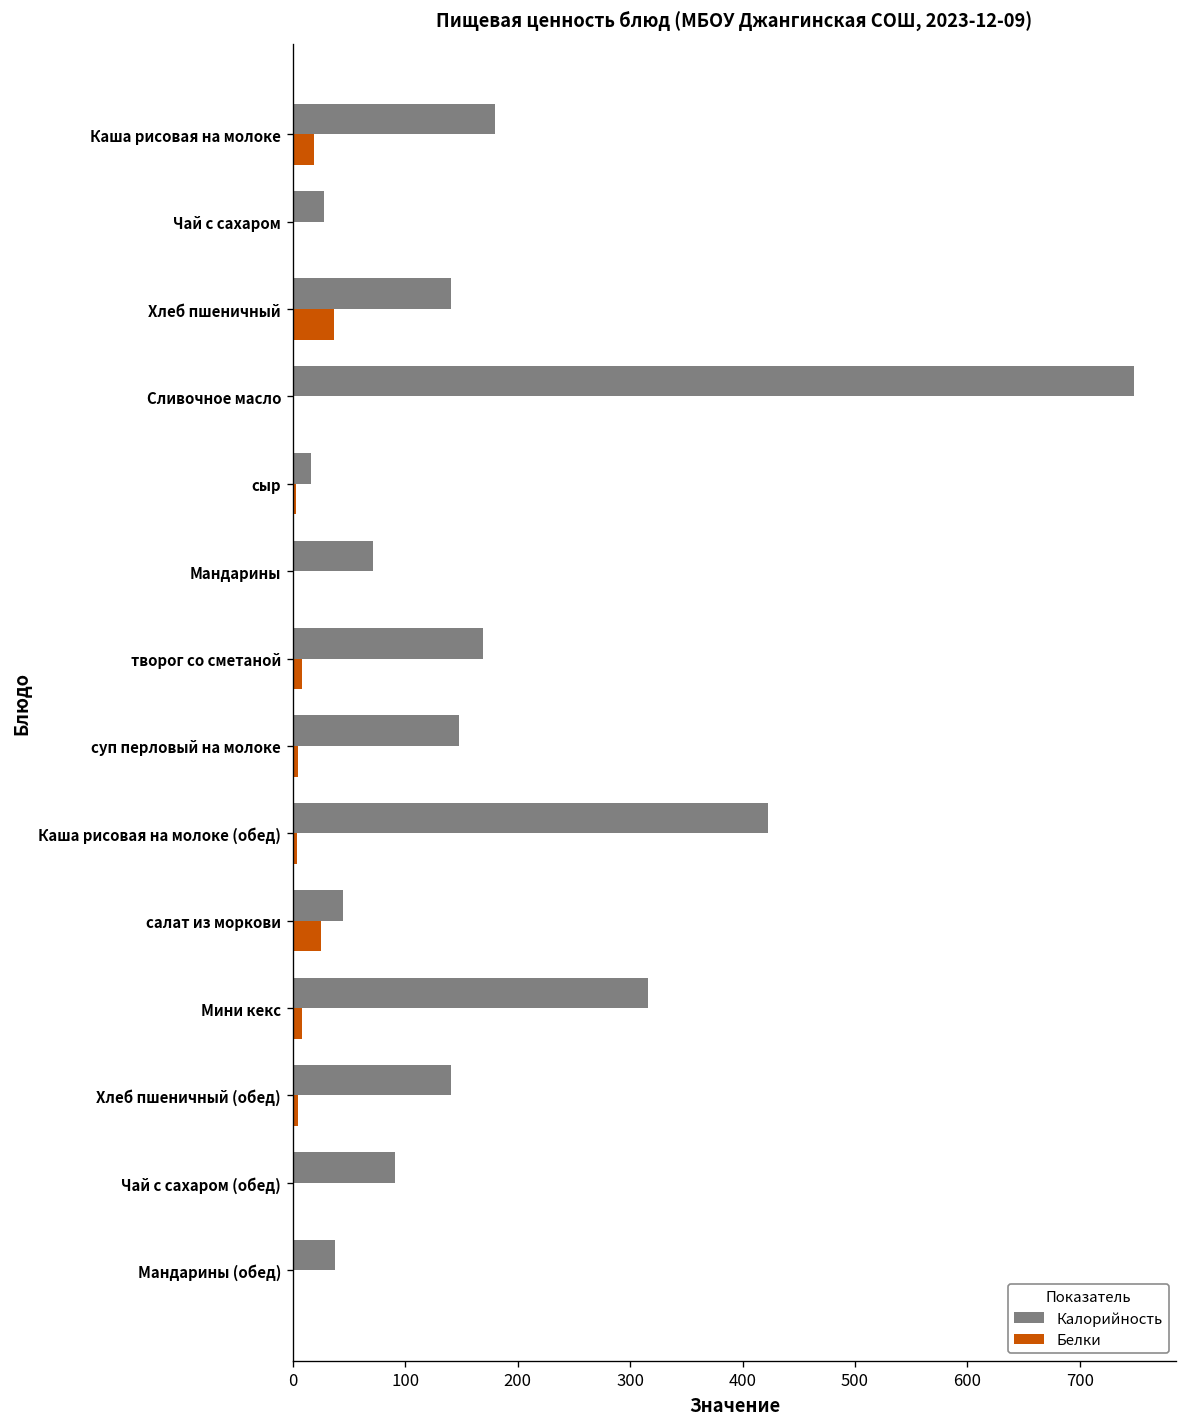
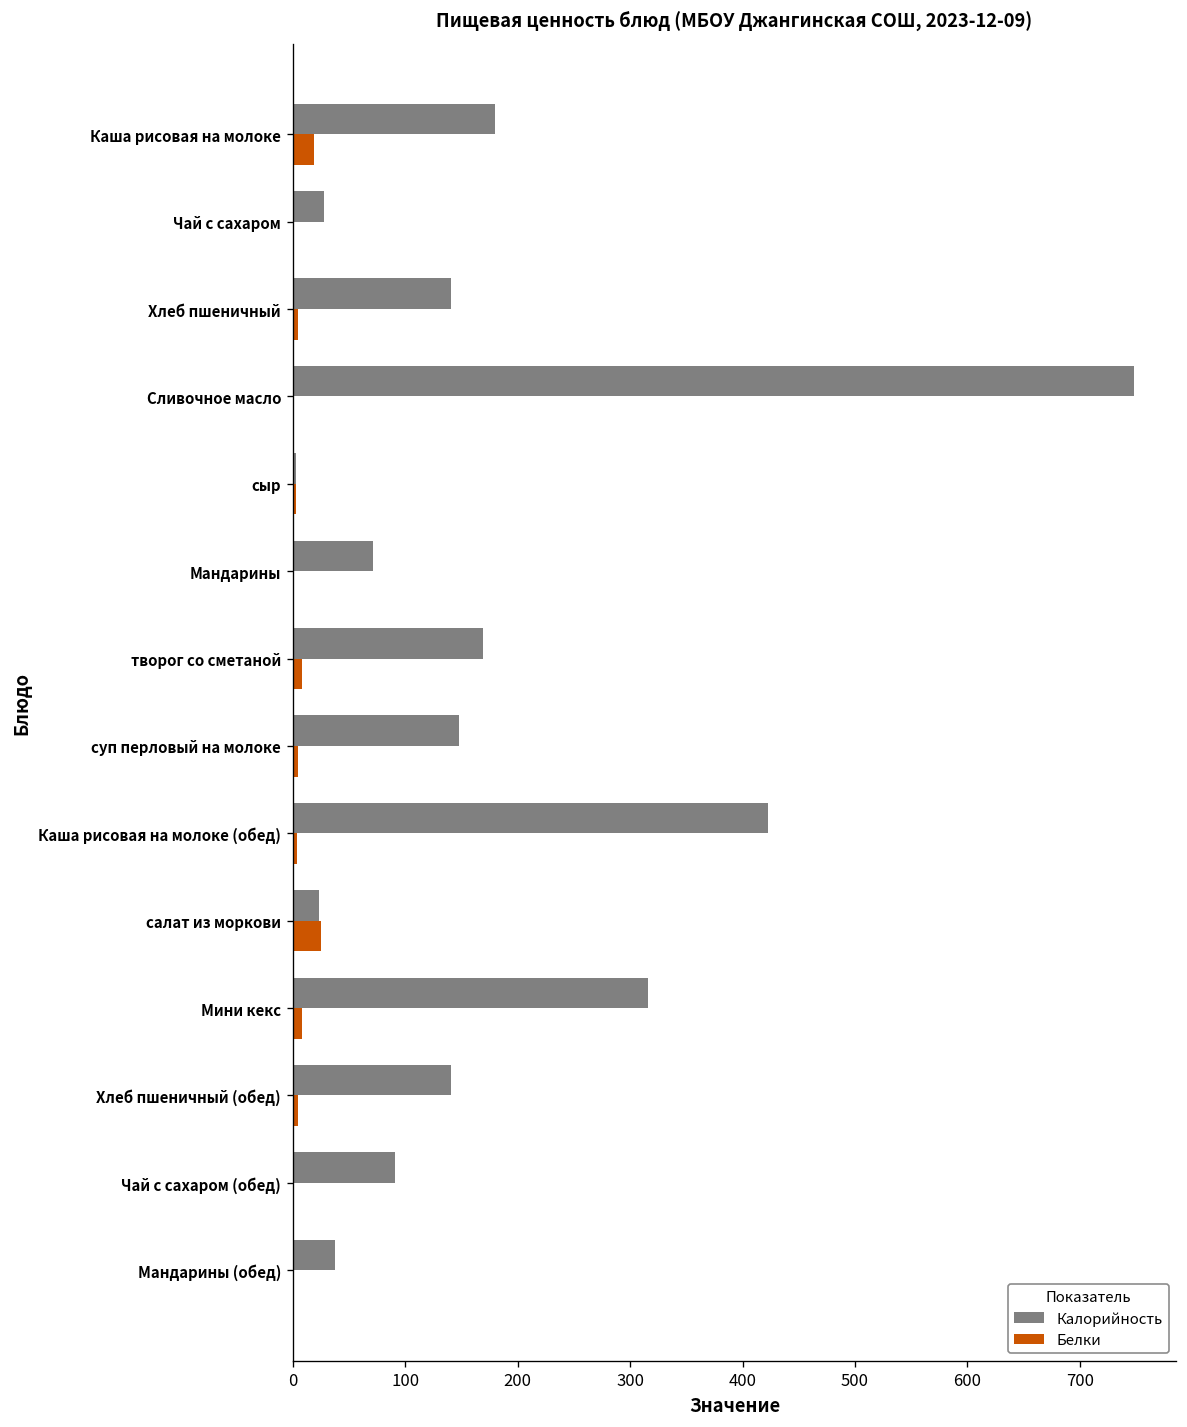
  {
    "Калорийность": {
      "Каша рисовая на молоке": 180,
      "Чай с сахаром": 30,
      "Хлеб пшеничный": 140,
      "Сливочное масло": 750,
-     "сыр": 20,
+     "сыр": 0,
      "Мандарины": 70,
      "творог со сметаной": 170,
      "суп перловый на молоке": 150,
      "Каша рисовая на молоке (обед)": 420,
-     "салат из моркови": 50,
+     "салат из моркови": 20,
      "Мини кекс": 320,
      "Хлеб пшеничный (обед)": 140,
      "Чай с сахаром (обед)": 90,
      "Мандарины (обед)": 40
    },
    "Белки": {
      "Каша рисовая на молоке": 20,
      "Чай с сахаром": 0,
-     "Хлеб пшеничный": 40,
+     "Хлеб пшеничный": 10,
      "сыр": 0,
      "творог со сметаной": 10,
      "суп перловый на молоке": 10,
      "Каша рисовая на молоке (обед)": 0,
      "салат из моркови": 30,
      "Мини кекс": 10,
      "Хлеб пшеничный (обед)": 10,
      "Чай с сахаром (обед)": 0
    }
  }
